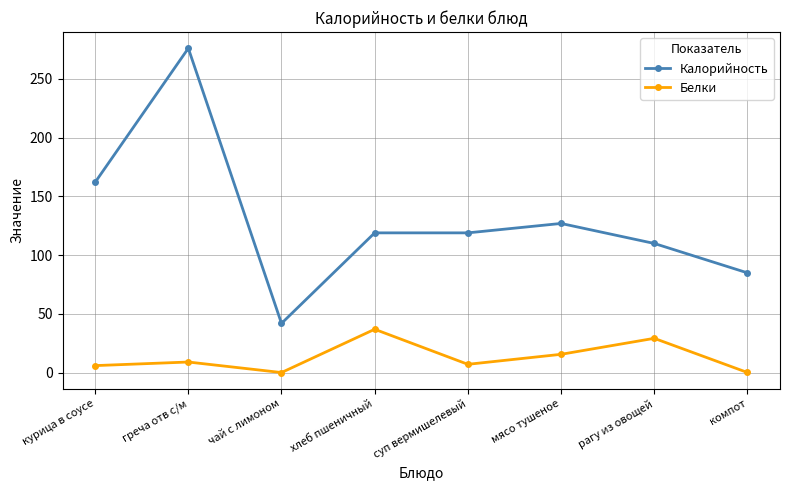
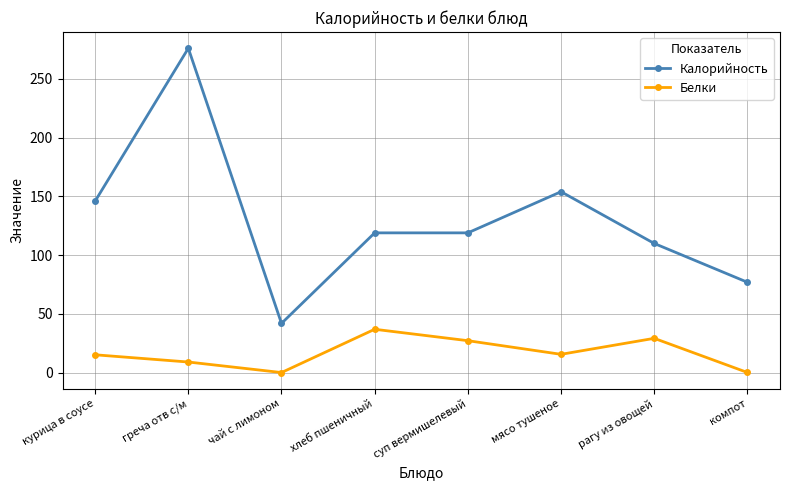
  {
    "Калорийность": {
-     "курица в соусе": 162,
+     "курица в соусе": 146,
      "греча отв с/м": 276,
      "чай с лимоном": 42,
      "хлеб пшеничный": 119,
      "суп вермишелевый": 119,
-     "мясо тушеное": 127,
+     "мясо тушеное": 154,
      "рагу из овощей": 110,
-     "компот": 85
+     "компот": 77
    },
    "Белки": {
-     "курица в соусе": 6,
+     "курица в соусе": 15,
      "греча отв с/м": 9,
      "чай с лимоном": 0,
      "хлеб пшеничный": 37,
-     "суп вермишелевый": 7,
+     "суп вермишелевый": 27,
      "мясо тушеное": 16,
      "рагу из овощей": 29,
      "компот": 0
    }
  }
